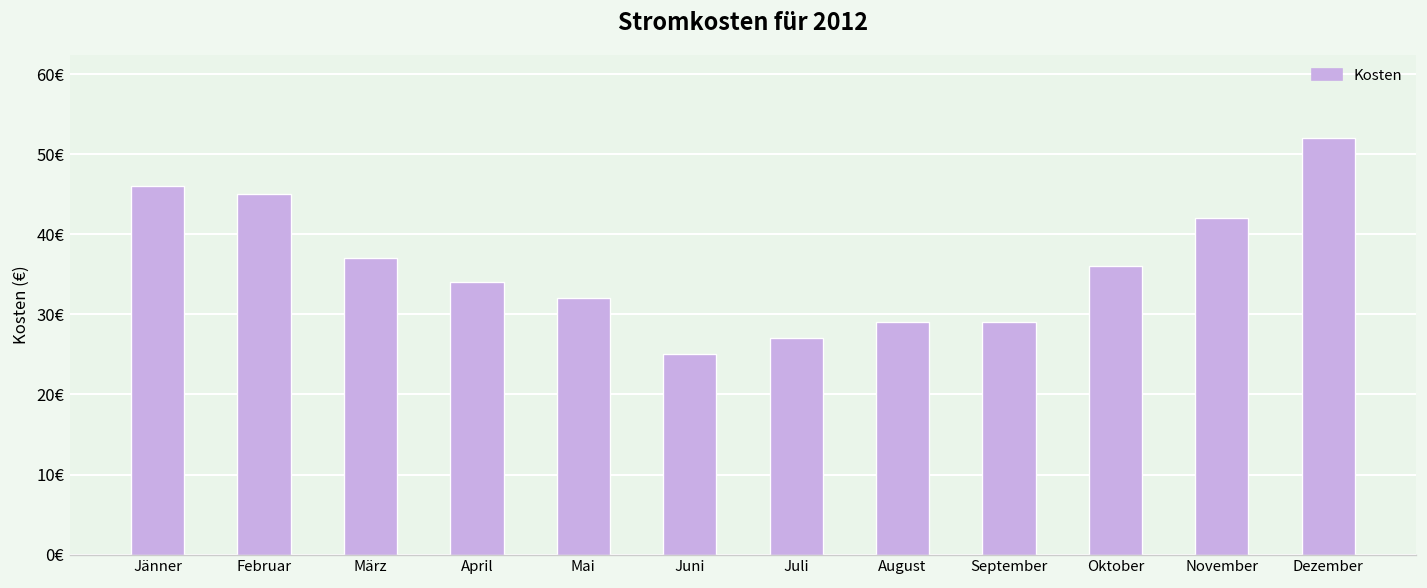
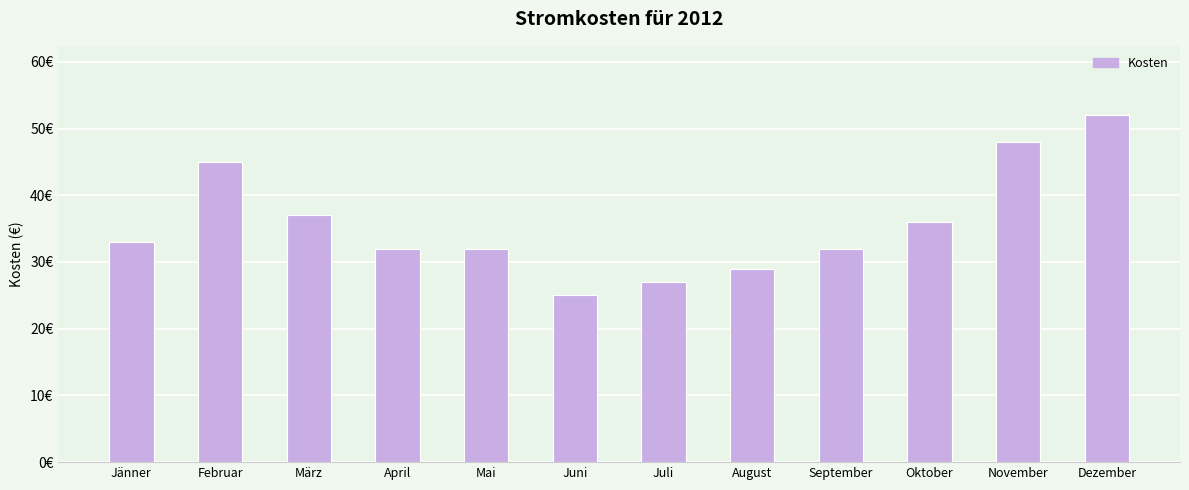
  {
-   "Jänner": "46€",
+   "Jänner": "33€",
    "Februar": "45€",
    "März": "37€",
-   "April": "34€",
+   "April": "32€",
    "Mai": "32€",
    "Juni": "25€",
    "Juli": "27€",
    "August": "29€",
-   "September": "29€",
+   "September": "32€",
    "Oktober": "36€",
-   "November": "42€",
+   "November": "48€",
    "Dezember": "52€"
  }
